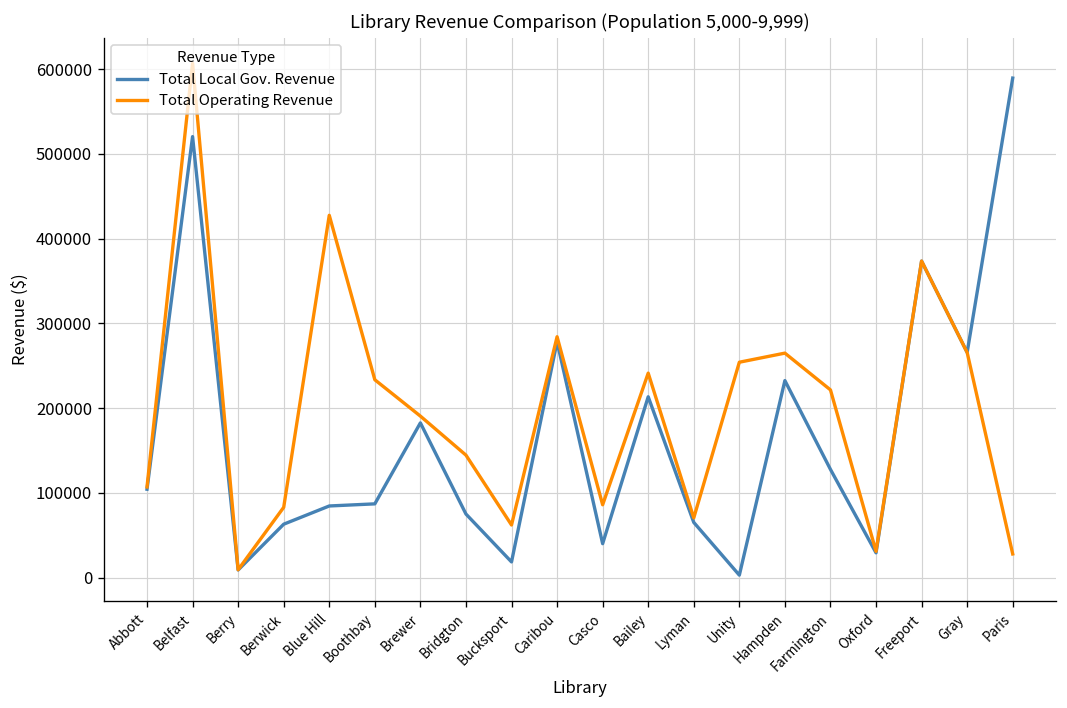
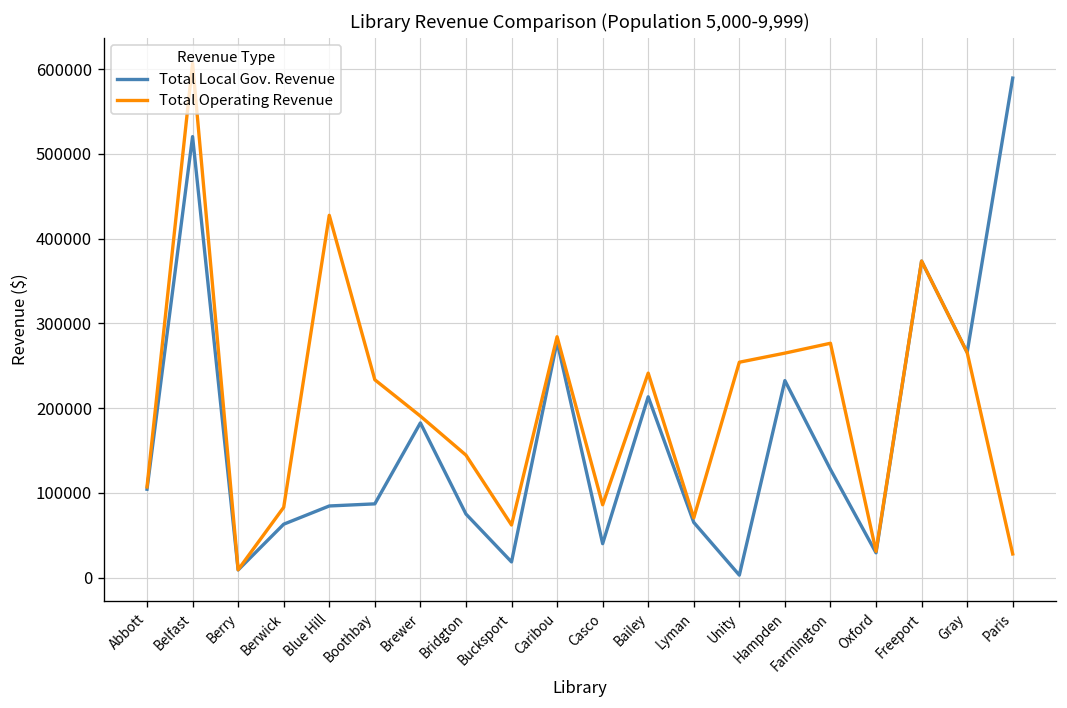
  {
    "Total Local Gov. Revenue": {
      "Belfast": 520000,
      "Berwick": 60000,
      "Blue Hill": 80000,
      "Boothbay": 90000,
      "Brewer": 180000,
      "Bridgton": 80000,
      "Bucksport": 20000,
      "Caribou": 280000,
      "Casco": 40000,
      "Bailey": 210000,
      "Lyman": 70000,
      "Unity": 0,
      "Hampden": 230000,
      "Farmington": 130000,
      "Paris": 590000
    },
    "Total Operating Revenue": {
      "Berwick": 80000,
      "Blue Hill": 430000,
      "Boothbay": 230000,
      "Brewer": 190000,
      "Bridgton": 140000,
      "Bucksport": 60000,
      "Caribou": 280000,
      "Casco": 90000,
      "Bailey": 240000,
      "Lyman": 70000,
      "Unity": 250000,
      "Hampden": 260000,
-     "Farmington": 220000,
+     "Farmington": 280000,
      "Paris": 30000
    }
  }
